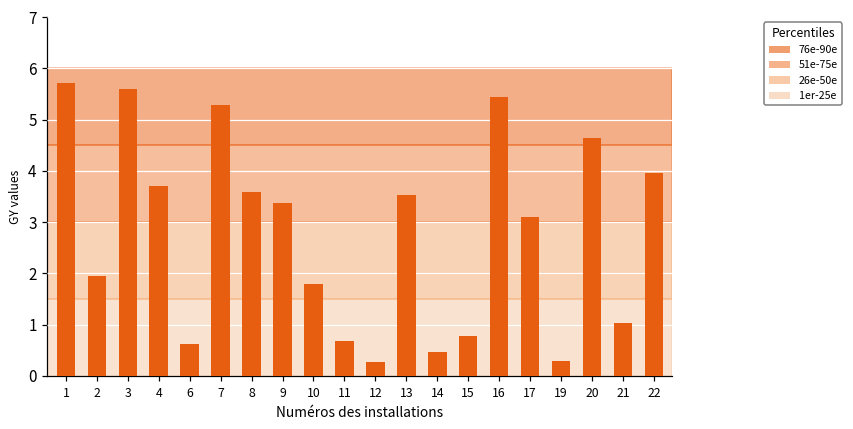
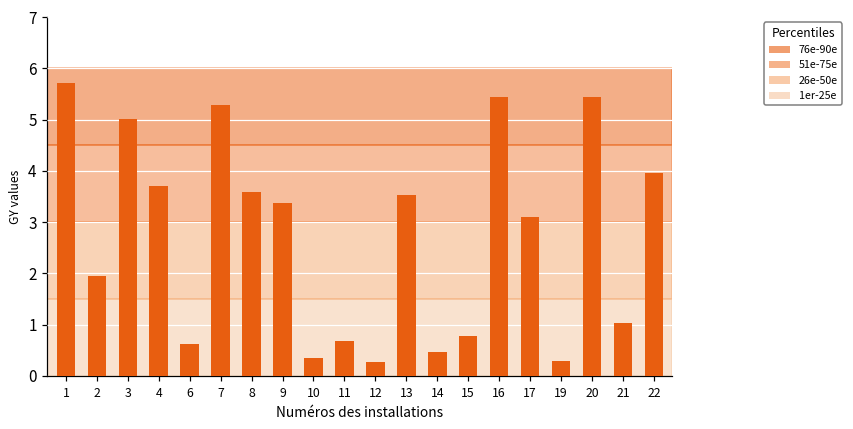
  {
    "1": 5.7,
    "2": 1.9,
-   "3": 5.6,
+   "3": 5.0,
    "4": 3.7,
    "6": 0.6,
    "7": 5.3,
    "8": 3.6,
    "9": 3.4,
-   "10": 1.8,
+   "10": 0.3,
    "11": 0.7,
    "12": 0.3,
    "13": 3.5,
    "14": 0.5,
    "15": 0.8,
    "16": 5.4,
    "17": 3.1,
    "19": 0.3,
-   "20": 4.6,
+   "20": 5.4,
    "21": 1.0,
    "22": 4.0
  }
